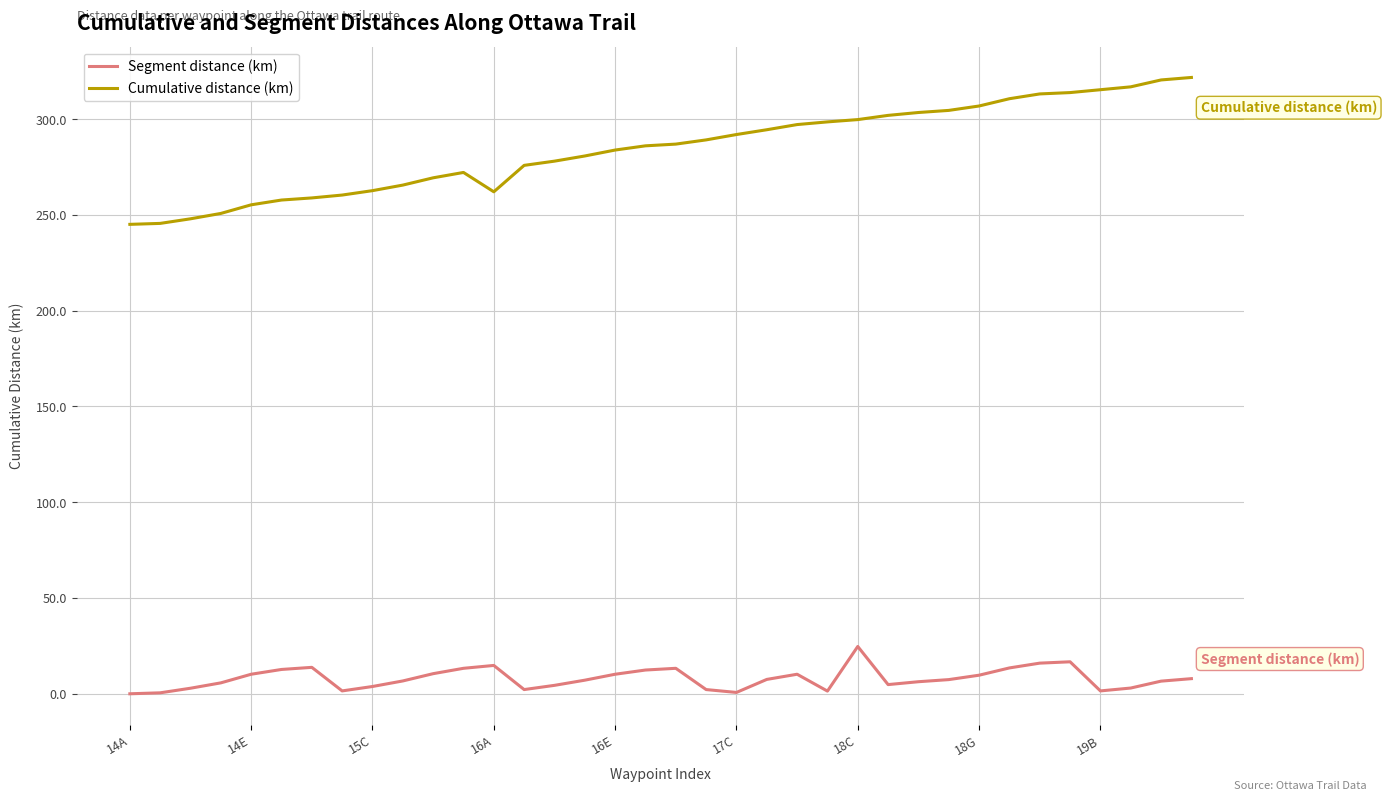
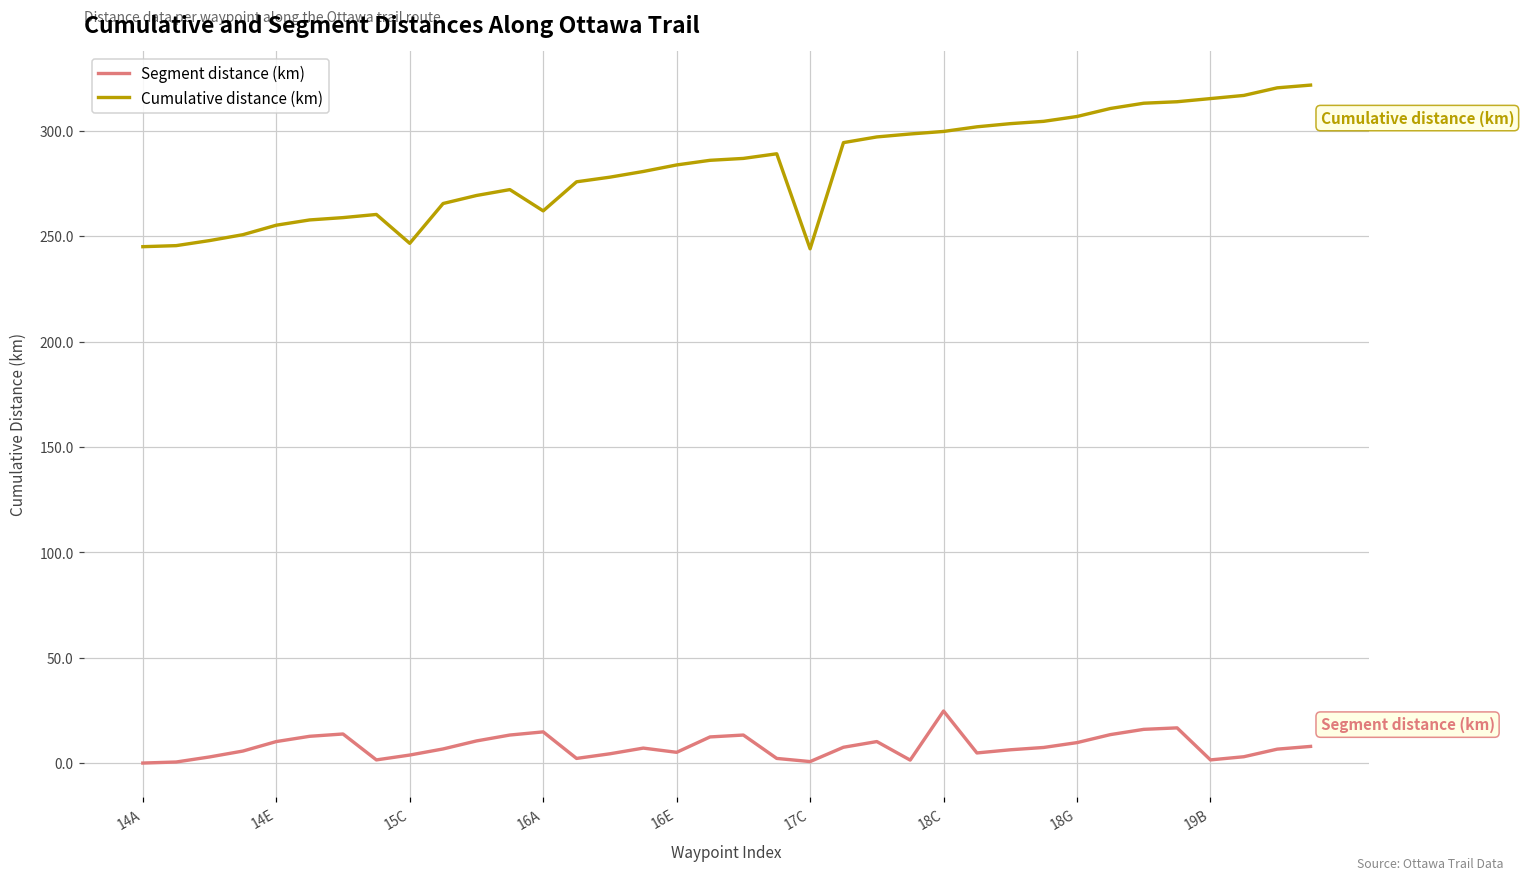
  {
    "Segment distance (km)": {
      "14A": 0,
      "14E": 10,
      "15C": 4,
      "16A": 15,
-     "16E": 10,
+     "16E": 5,
      "17C": 1,
      "18C": 25,
      "18G": 10,
      "19B": 2
    },
    "Cumulative distance (km)": {
      "14A": 245,
      "14E": 255,
-     "15C": 263,
+     "15C": 247,
      "16A": 262,
      "16E": 284,
-     "17C": 292,
+     "17C": 244,
      "18C": 300,
      "18G": 307,
      "19B": 315
    }
  }
